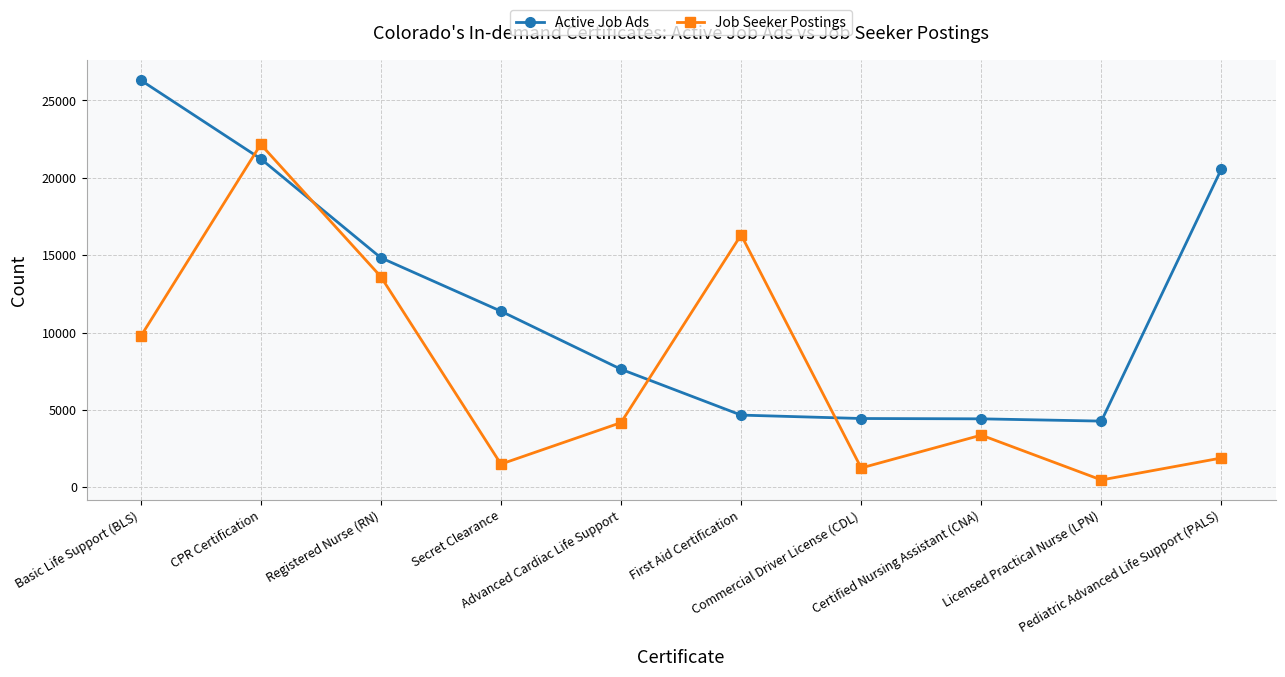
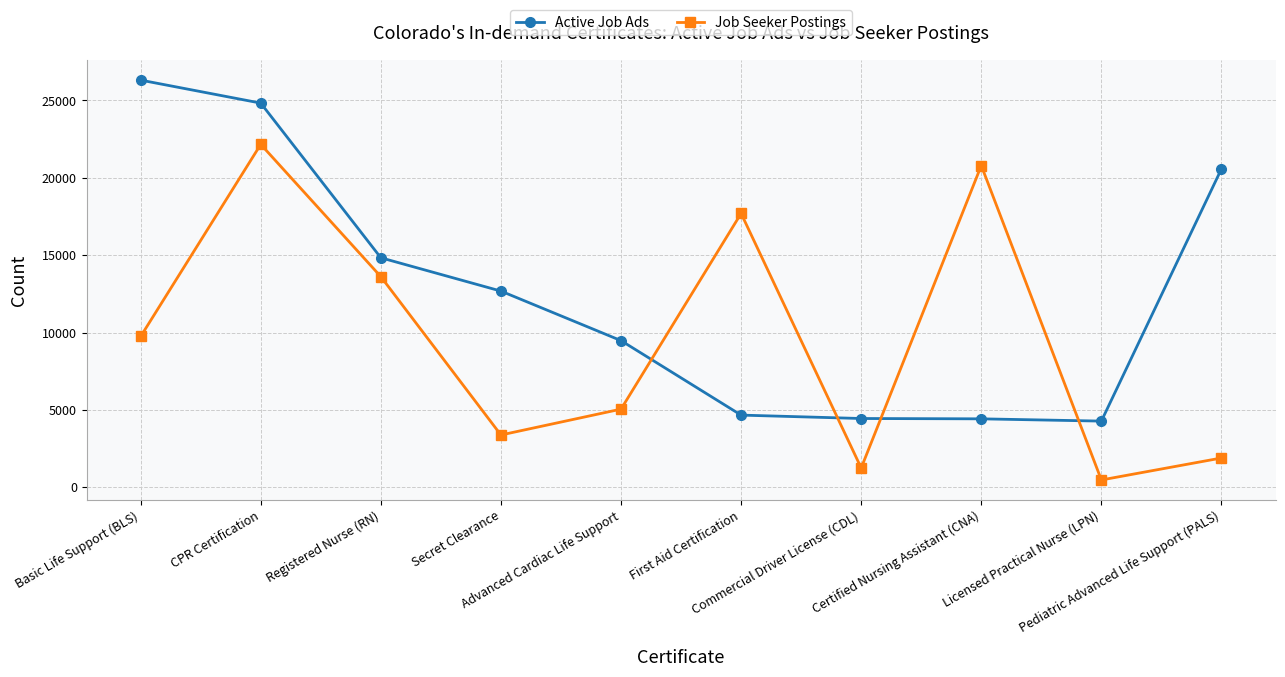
  {
    "Active Job Ads": {
      "Basic Life Support (BLS)": 26300,
-     "CPR Certification": 21200,
+     "CPR Certification": 24800,
      "Registered Nurse (RN)": 14800,
-     "Secret Clearance": 11400,
-     "Advanced Cardiac Life Support": 7600,
+     "Secret Clearance": 12700,
+     "Advanced Cardiac Life Support": 9500,
      "First Aid Certification": 4700,
      "Commercial Driver License (CDL)": 4400,
      "Certified Nursing Assistant (CNA)": 4400,
      "Licensed Practical Nurse (LPN)": 4300,
      "Pediatric Advanced Life Support (PALS)": 20600
    },
    "Job Seeker Postings": {
      "Basic Life Support (BLS)": 9700,
      "CPR Certification": 22200,
      "Registered Nurse (RN)": 13600,
-     "Secret Clearance": 1500,
-     "Advanced Cardiac Life Support": 4200,
-     "First Aid Certification": 16300,
+     "Secret Clearance": 3400,
+     "Advanced Cardiac Life Support": 5100,
+     "First Aid Certification": 17700,
      "Commercial Driver License (CDL)": 1300,
-     "Certified Nursing Assistant (CNA)": 3400,
+     "Certified Nursing Assistant (CNA)": 20800,
      "Licensed Practical Nurse (LPN)": 500,
      "Pediatric Advanced Life Support (PALS)": 1900
    }
  }
